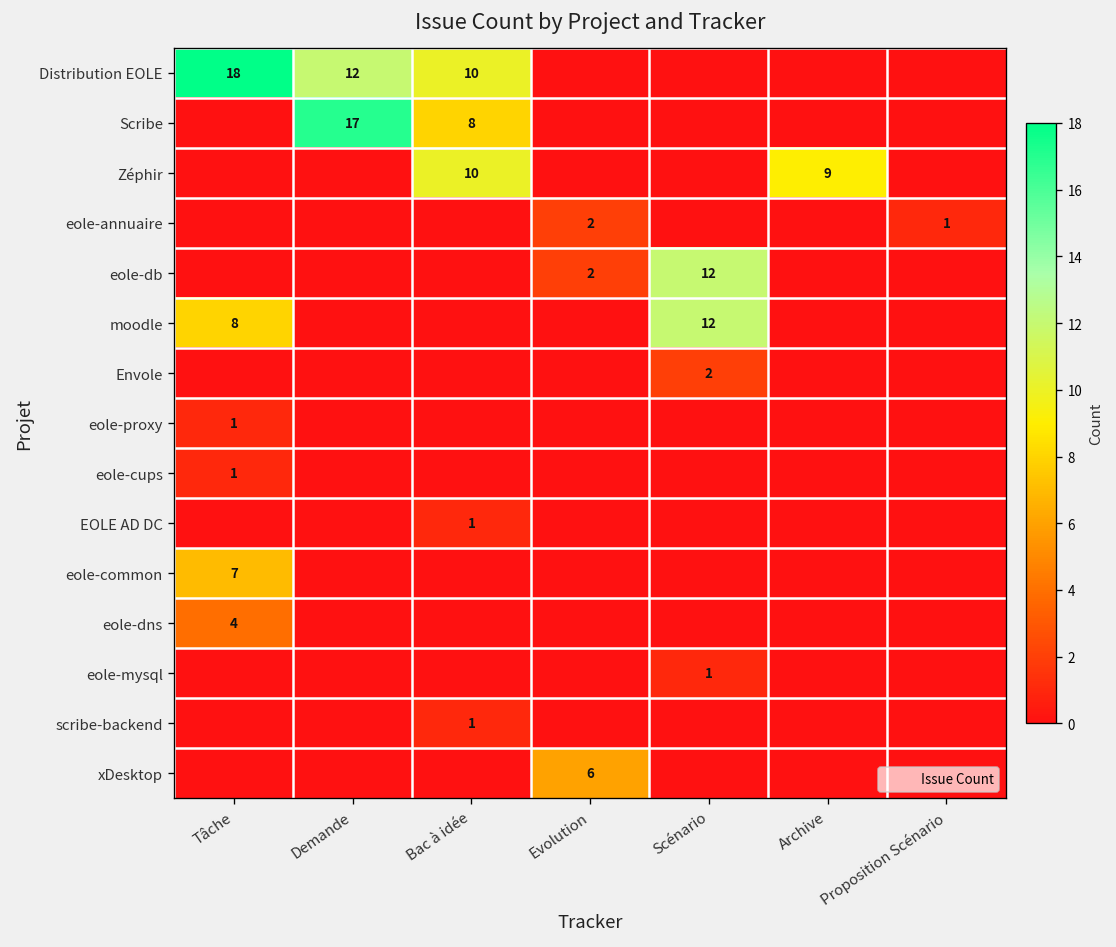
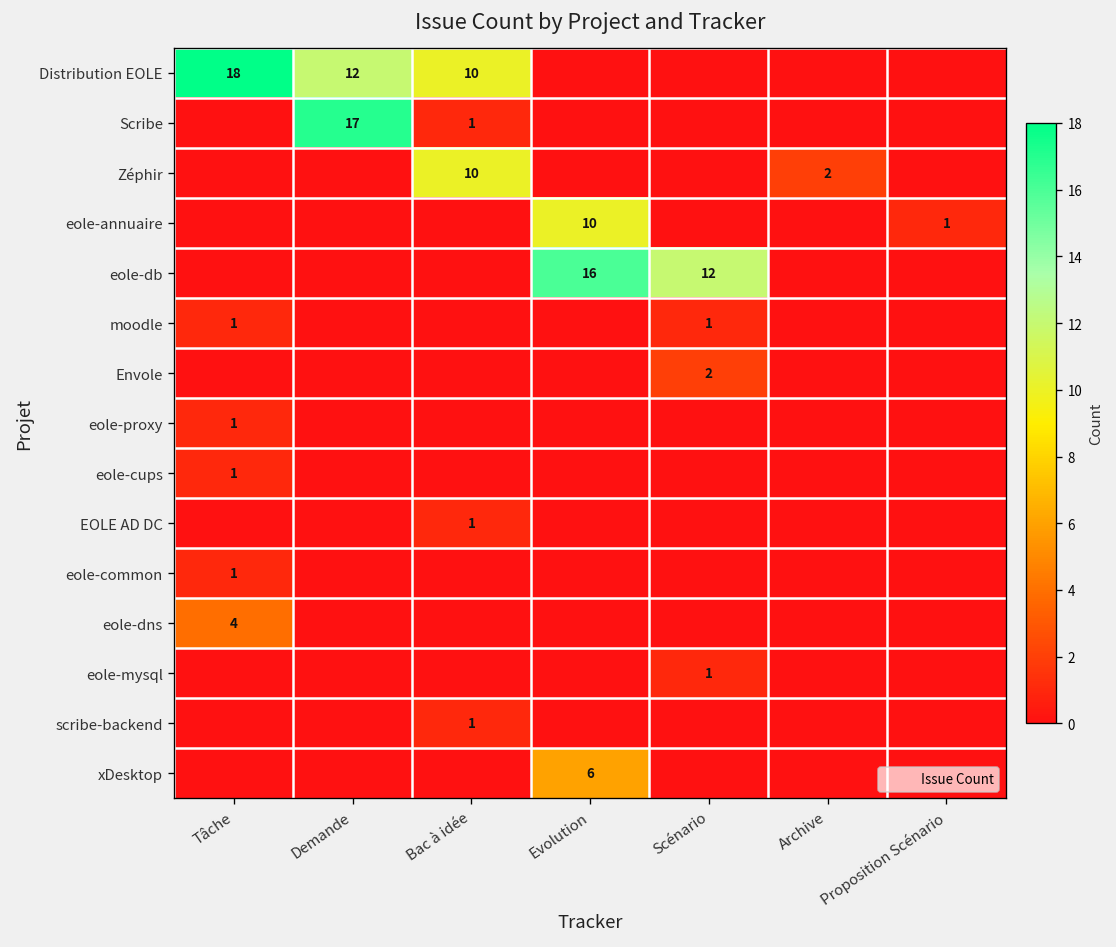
  {
    "Distribution EOLE": {
      "Tâche": 18,
      "Demande": 12,
      "Bac à idée": 10
    },
    "Scribe": {
      "Demande": 17,
-     "Bac à idée": 8
+     "Bac à idée": 1
    },
    "Zéphir": {
      "Bac à idée": 10,
-     "Archive": 9
+     "Archive": 2
    },
    "eole-annuaire": {
-     "Evolution": 2,
+     "Evolution": 10,
      "Proposition Scénario": 1
    },
    "eole-db": {
-     "Evolution": 2,
+     "Evolution": 16,
      "Scénario": 12
    },
    "moodle": {
-     "Tâche": 8,
-     "Scénario": 12
+     "Tâche": 1,
+     "Scénario": 1
    },
    "Envole": {
      "Scénario": 2
    },
    "eole-proxy": {
      "Tâche": 1
    },
    "eole-cups": {
      "Tâche": 1
    },
    "EOLE AD DC": {
      "Bac à idée": 1
    },
    "eole-common": {
-     "Tâche": 7
+     "Tâche": 1
    },
    "eole-dns": {
      "Tâche": 4
    },
    "eole-mysql": {
      "Scénario": 1
    },
    "scribe-backend": {
      "Bac à idée": 1
    },
    "xDesktop": {
      "Evolution": 6
    }
  }
